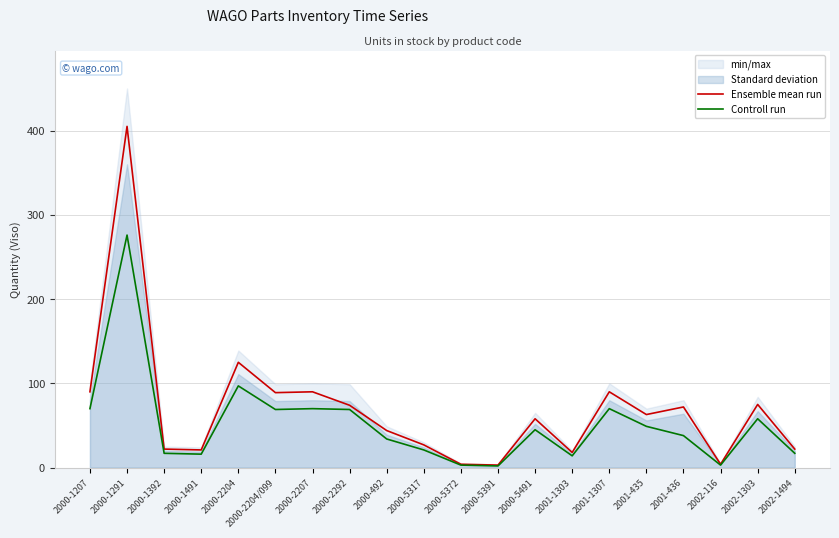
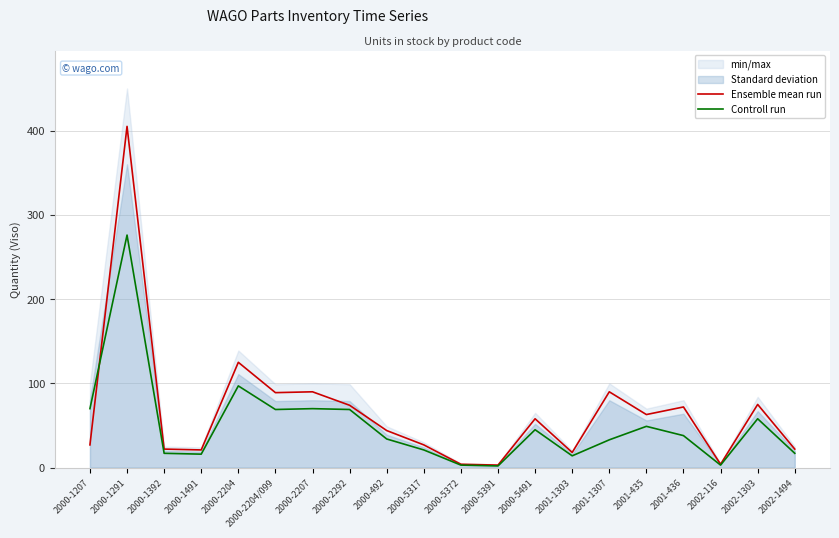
  {
    "Ensemble mean run": {
-     "2000-1207": 90,
+     "2000-1207": 30,
      "2000-1291": 410,
      "2000-2204": 130,
      "2000-2204/099": 90,
      "2000-2207": 90,
      "2000-2292": 70,
      "2000-492": 40,
      "2000-5491": 60,
      "2001-1307": 90,
      "2001-435": 60,
      "2001-436": 70,
      "2002-1303": 80
    },
    "Controll run": {
      "2000-1207": 70,
      "2000-1291": 280,
      "2000-1491": 20,
      "2000-2204": 100,
      "2000-2204/099": 70,
      "2000-2207": 70,
      "2000-2292": 70,
      "2000-492": 30,
      "2000-5491": 50,
-     "2001-1307": 70,
+     "2001-1307": 30,
      "2001-435": 50,
      "2001-436": 40,
      "2002-1303": 60
    }
  }
